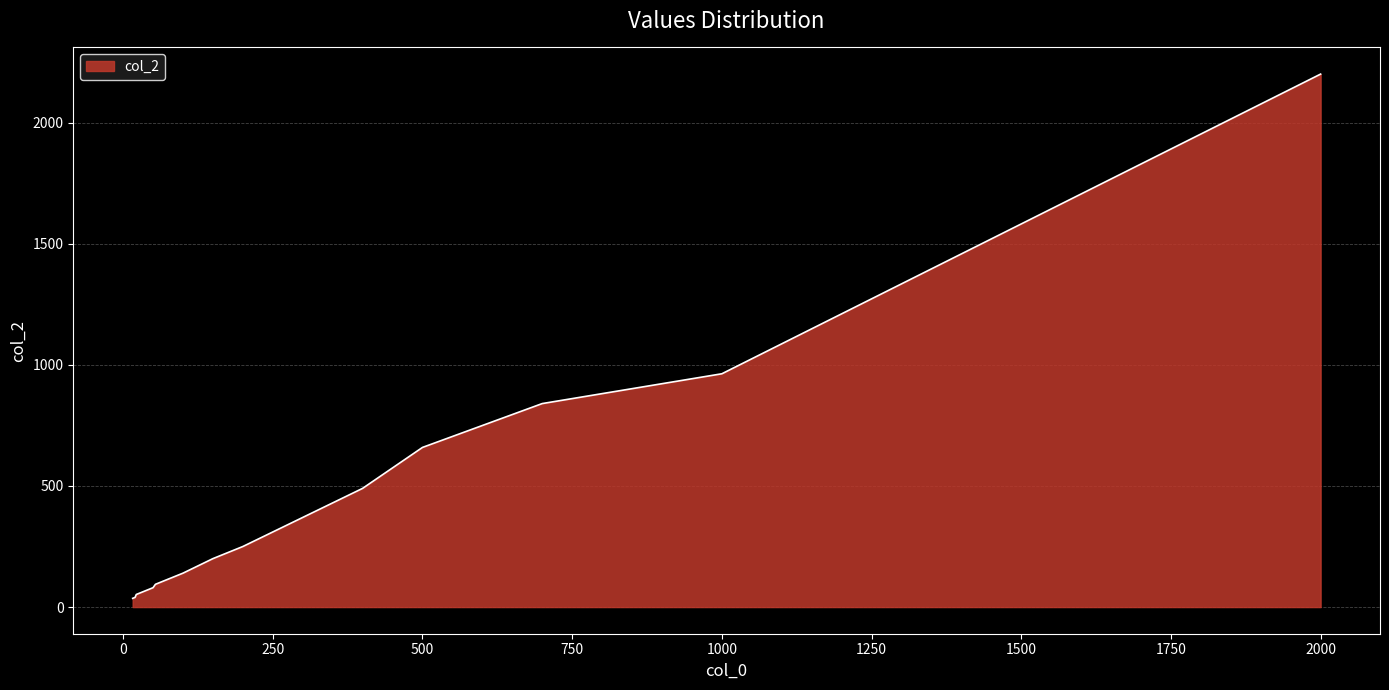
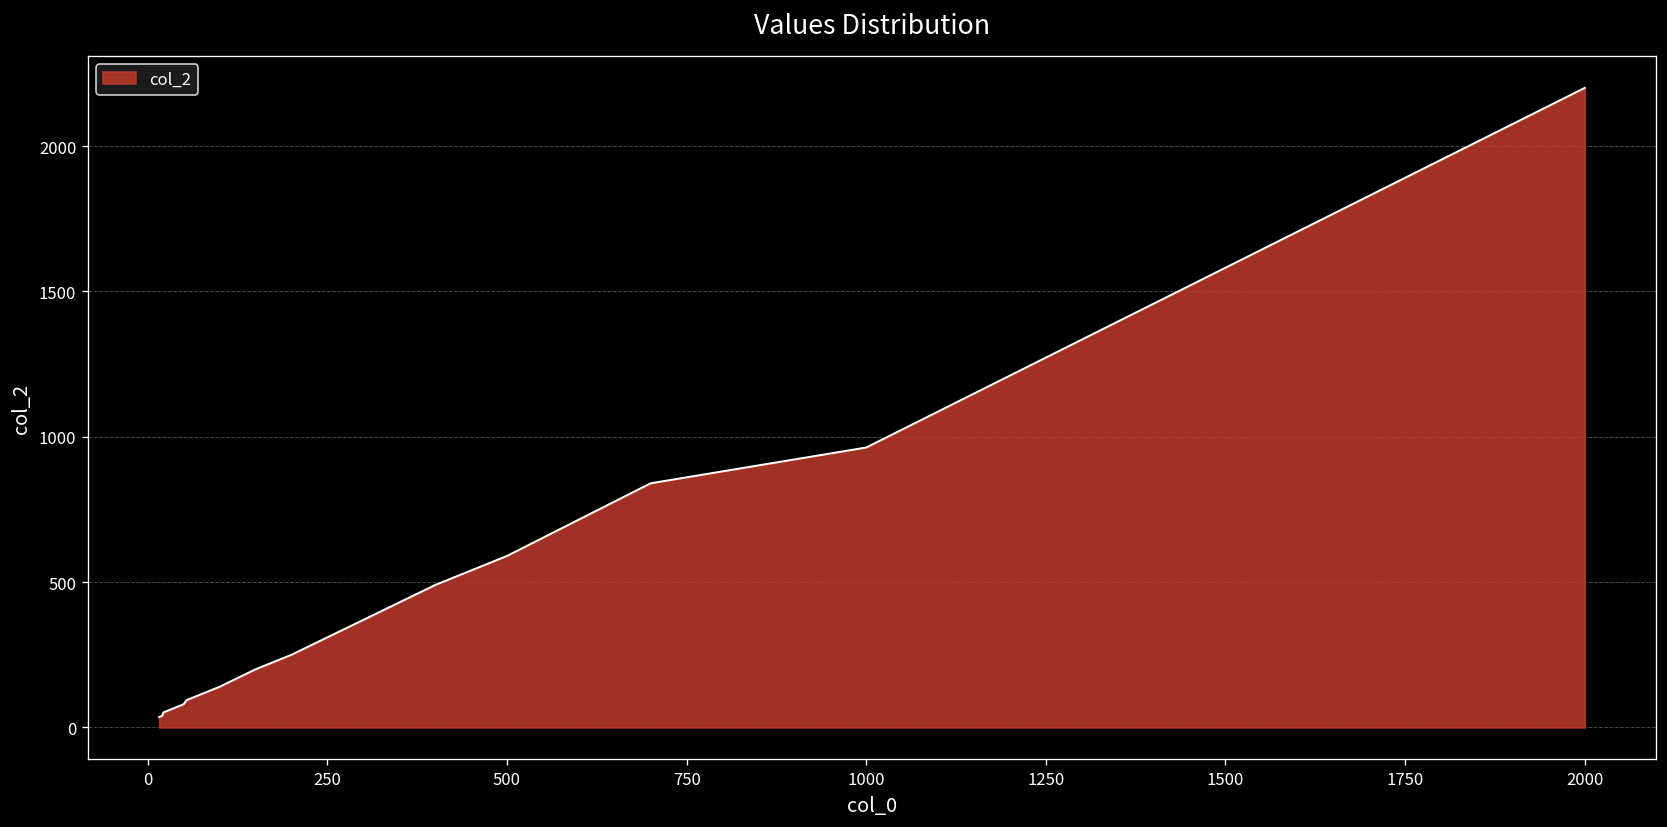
  {
-   "500": 660,
+   "500": 590,
    "1000": 960,
    "2000": 2200
  }
